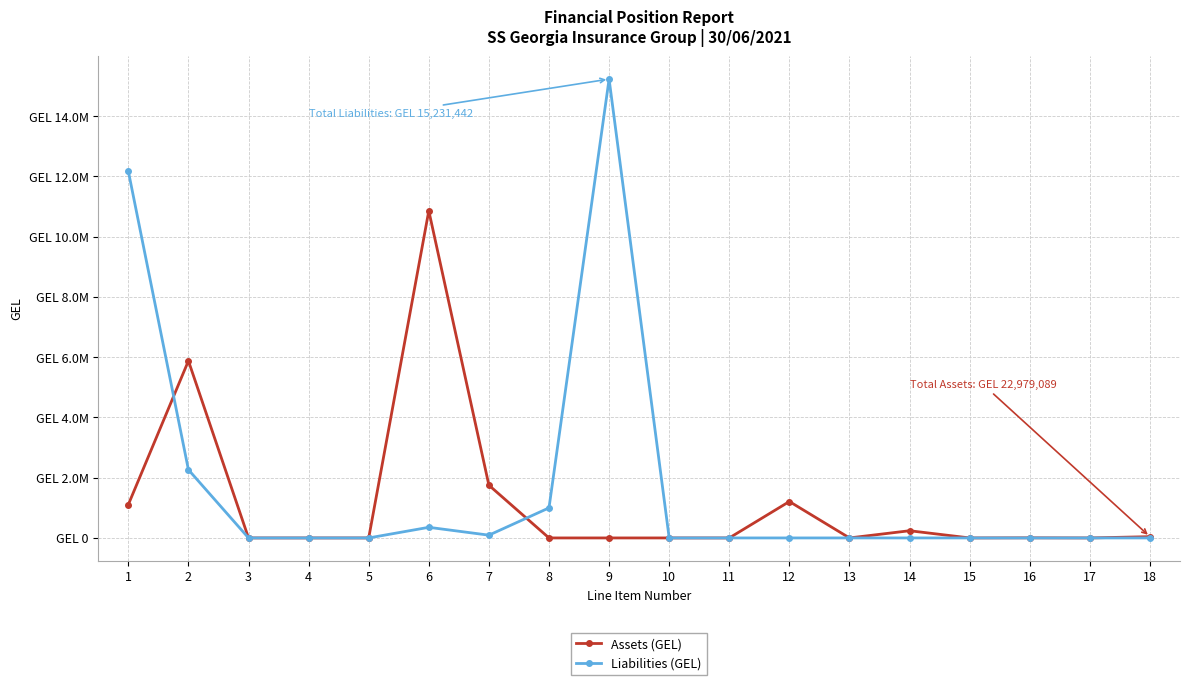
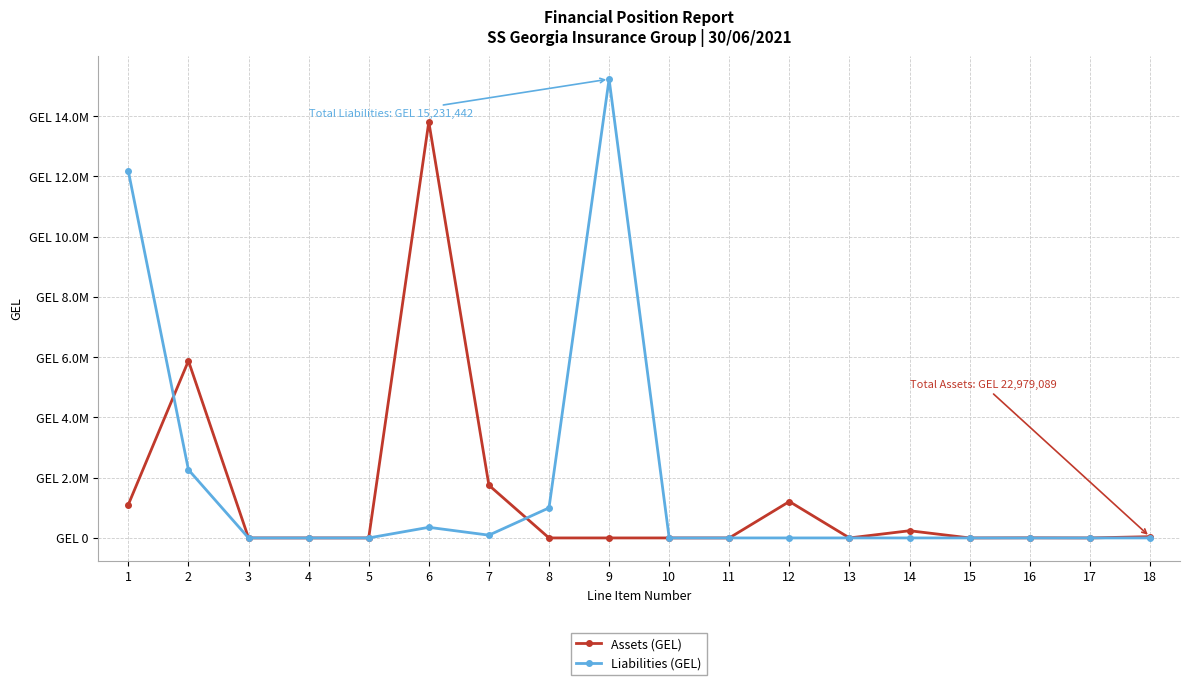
  {
    "Assets (GEL)": {
      "1": "GEL 1100000",
      "2": "GEL 5900000",
-     "6": "GEL 10900000",
+     "6": "GEL 13800000",
      "7": "GEL 1800000",
      "8": "GEL 0",
      "9": "GEL 0",
      "12": "GEL 1200000"
    },
    "Liabilities (GEL)": {
      "9": "15,231,442"
    }
  }
